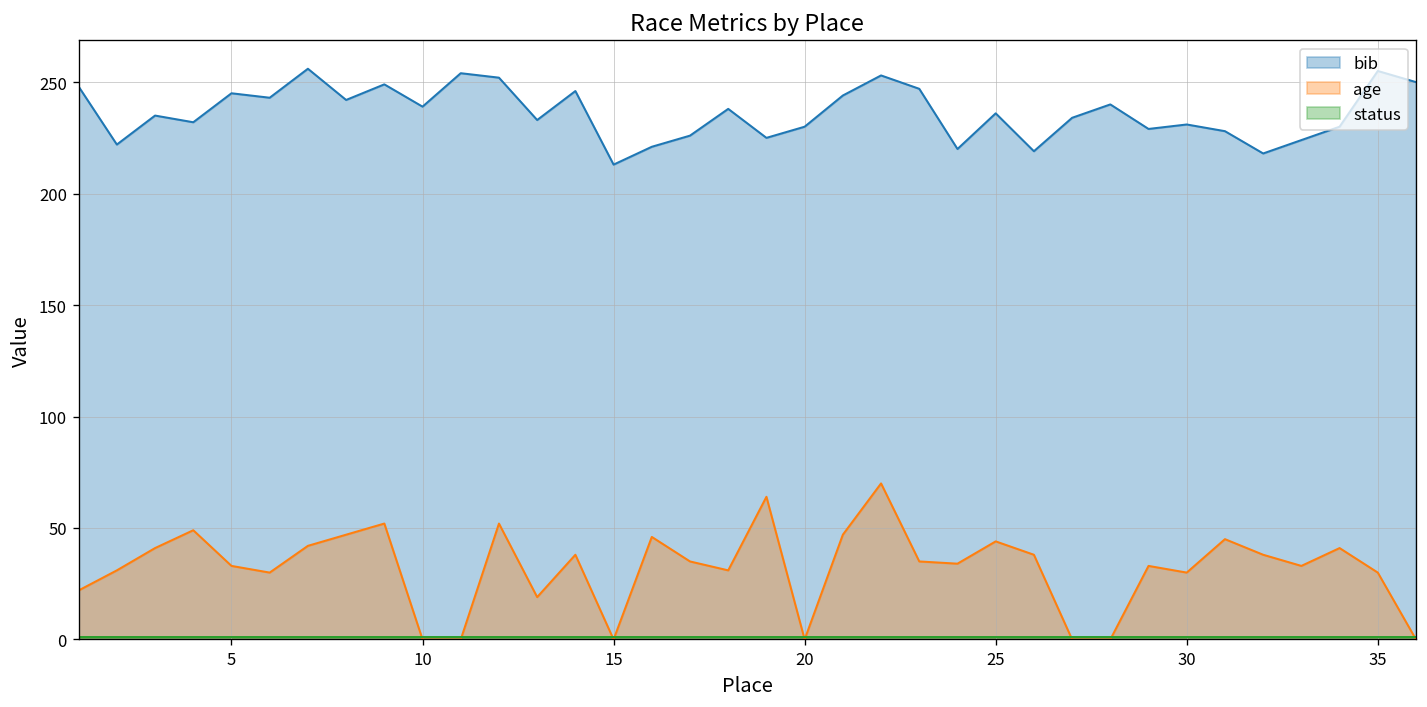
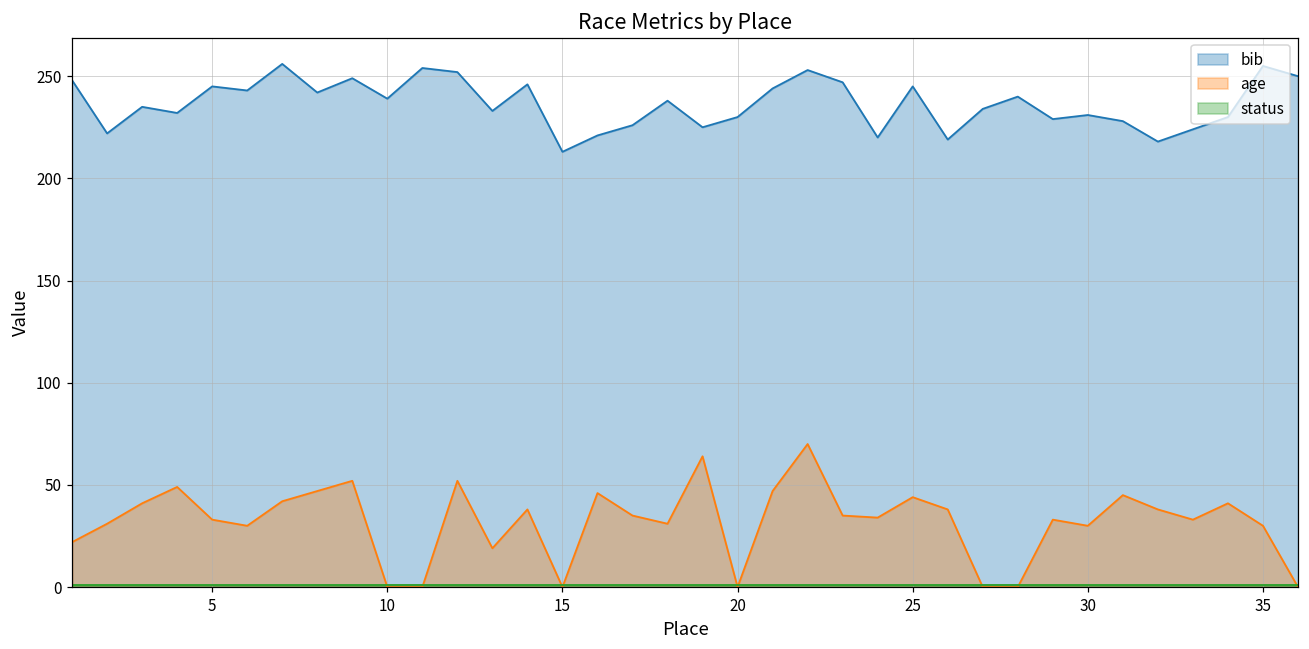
  {
    "bib": {
      "5": 245,
      "10": 239,
      "15": 213,
      "20": 230,
-     "25": 236,
+     "25": 245,
      "30": 231
    },
    "age": {
      "5": 33,
      "25": 44,
      "30": 30,
      "35": 30
    },
    "status": {
      "5": 1,
      "25": 1,
      "30": 1,
      "35": 1
    }
  }
